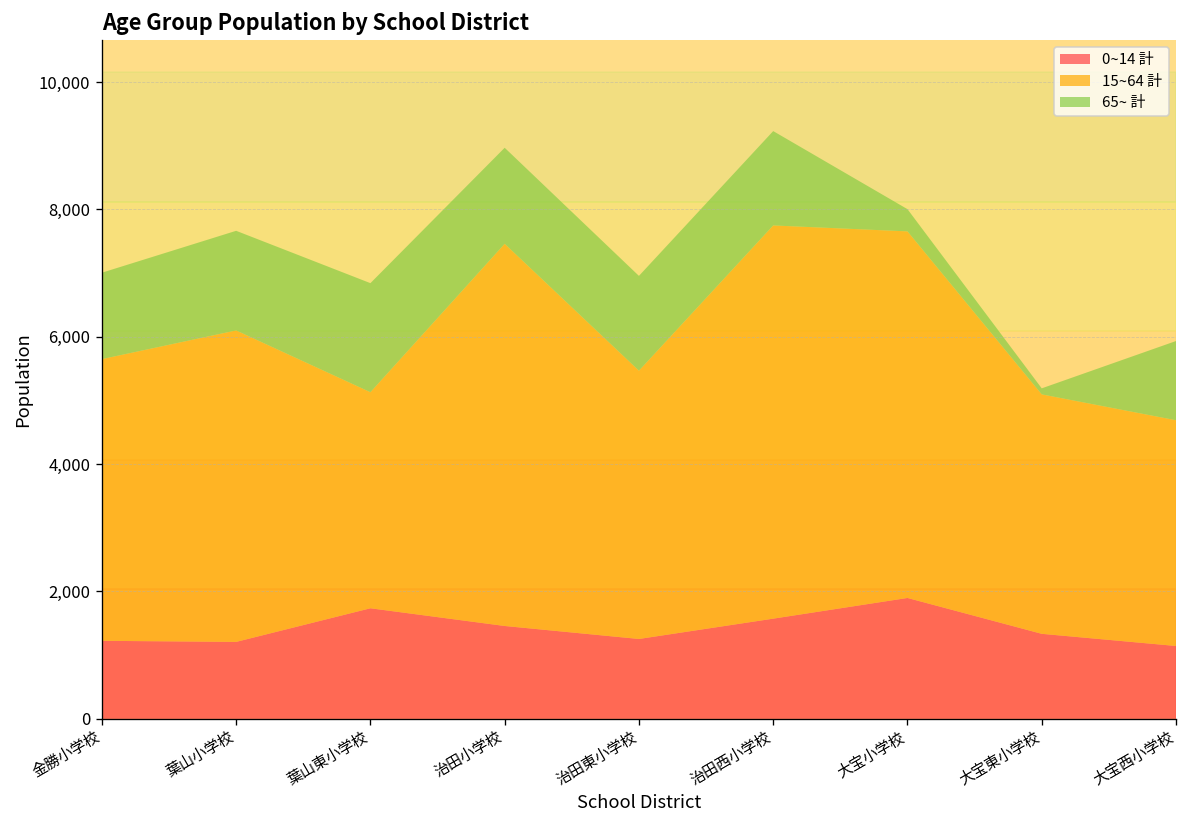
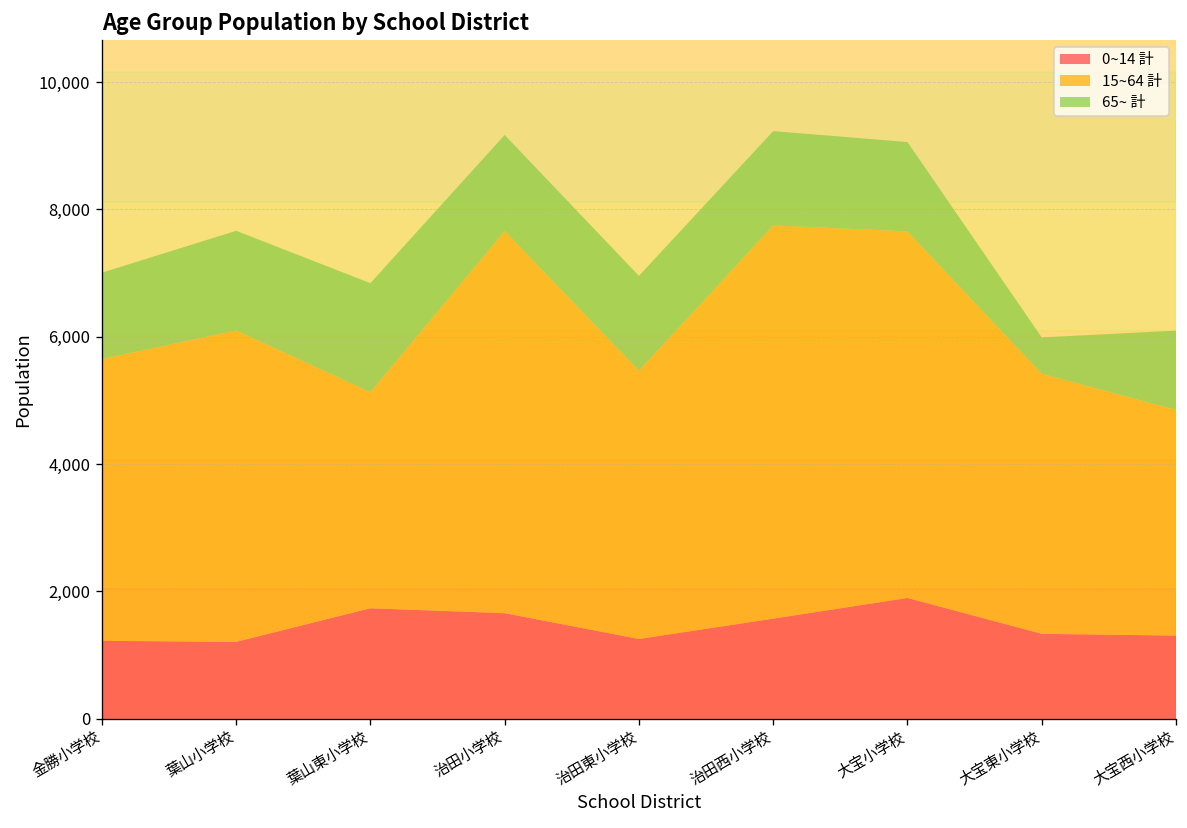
  {
    "0~14 計": {
      "金勝小学校": "1,200",
      "葉山小学校": "1,200",
      "葉山東小学校": "1,700",
-     "治田小学校": "1,500",
+     "治田小学校": "1,700",
      "治田東小学校": "1,300",
      "治田西小学校": "1,600",
      "大宝小学校": "1,900",
      "大宝東小学校": "1,300",
-     "大宝西小学校": "1,100"
+     "大宝西小学校": "1,300"
    },
    "15~64 計": {
      "金勝小学校": "4,400",
      "葉山小学校": "4,900",
      "葉山東小学校": "3,400",
      "治田小学校": "6,000",
      "治田東小学校": "4,200",
      "治田西小学校": "6,200",
      "大宝小学校": "5,800",
-     "大宝東小学校": "3,800",
+     "大宝東小学校": "4,100",
      "大宝西小学校": "3,500"
    },
    "65~ 計": {
      "金勝小学校": "1,400",
      "葉山小学校": "1,600",
      "葉山東小学校": "1,700",
      "治田小学校": "1,500",
      "治田東小学校": "1,500",
      "治田西小学校": "1,500",
-     "大宝小学校": "300",
-     "大宝東小学校": "100",
+     "大宝小学校": "1,400",
+     "大宝東小学校": "600",
      "大宝西小学校": "1,200"
    }
  }
